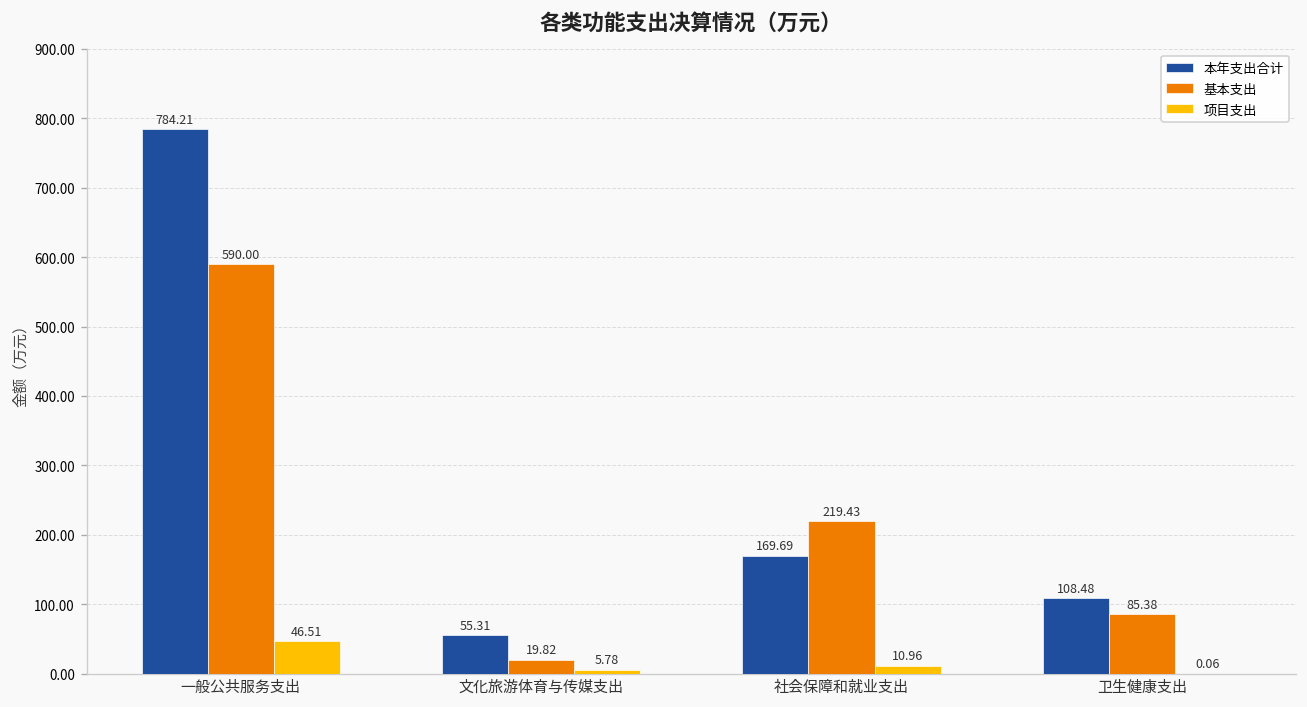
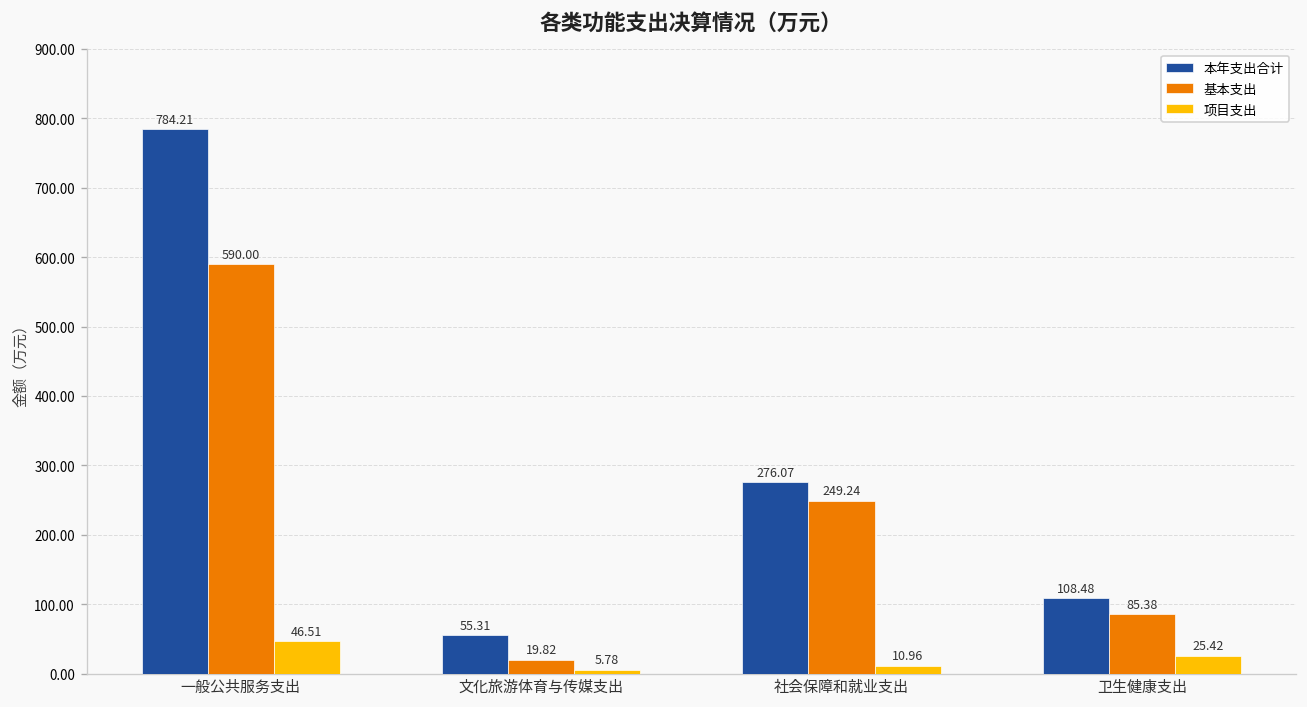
  {
    "本年支出合计": {
      "一般公共服务支出": 784.21,
      "文化旅游体育与传媒支出": 55.31,
-     "社会保障和就业支出": 169.69,
+     "社会保障和就业支出": 276.07,
      "卫生健康支出": 108.48
    },
    "基本支出": {
      "一般公共服务支出": 590.00,
      "文化旅游体育与传媒支出": 19.82,
-     "社会保障和就业支出": 219.43,
+     "社会保障和就业支出": 249.24,
      "卫生健康支出": 85.38
    },
    "项目支出": {
      "一般公共服务支出": 46.51,
      "文化旅游体育与传媒支出": 5.78,
      "社会保障和就业支出": 10.96,
-     "卫生健康支出": 0.06
+     "卫生健康支出": 25.42
    }
  }
